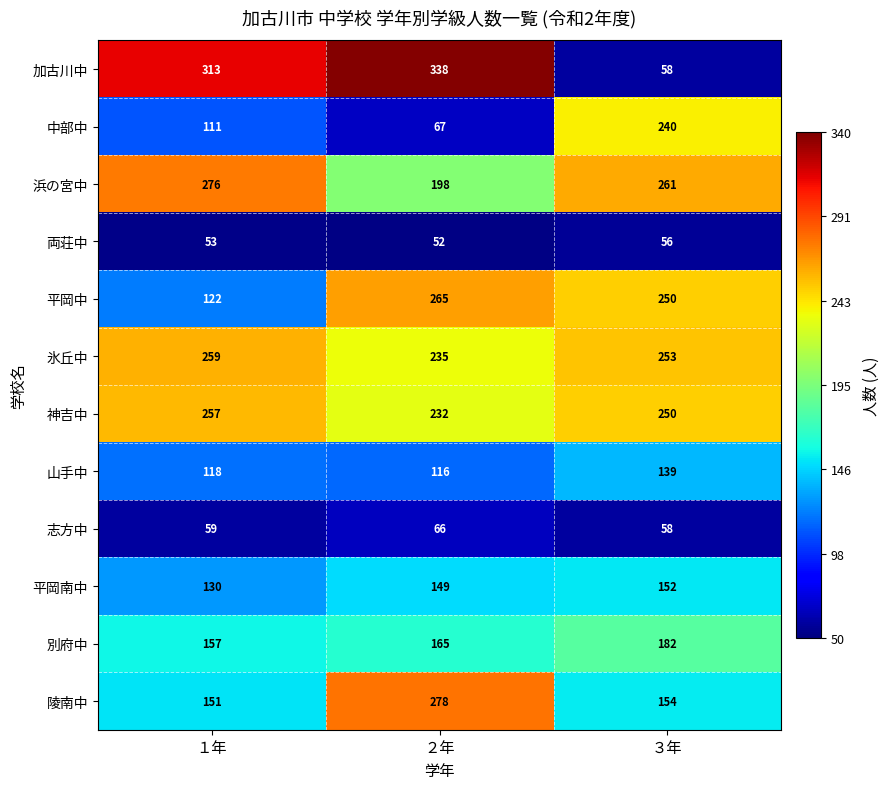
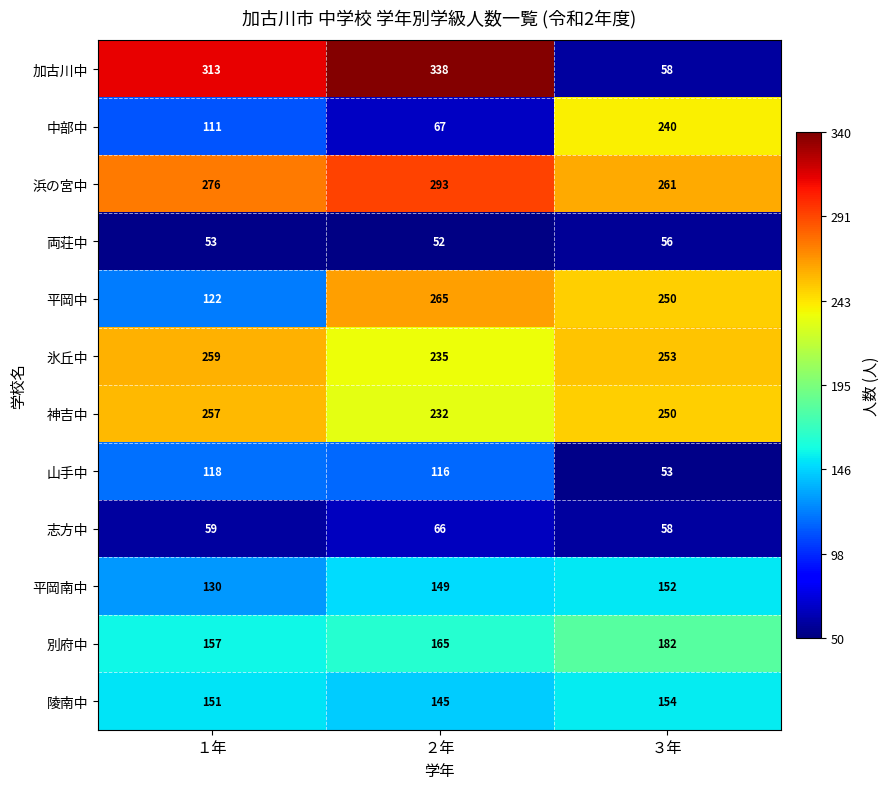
  {
    "加古川中": {
      "１年": 313,
      "２年": 338,
      "３年": 58
    },
    "中部中": {
      "１年": 111,
      "２年": 67,
      "３年": 240
    },
    "浜の宮中": {
      "１年": 276,
-     "２年": 198,
+     "２年": 293,
      "３年": 261
    },
    "両荘中": {
      "１年": 53,
      "２年": 52,
      "３年": 56
    },
    "平岡中": {
      "１年": 122,
      "２年": 265,
      "３年": 250
    },
    "氷丘中": {
      "１年": 259,
      "２年": 235,
      "３年": 253
    },
    "神吉中": {
      "１年": 257,
      "２年": 232,
      "３年": 250
    },
    "山手中": {
      "１年": 118,
      "２年": 116,
-     "３年": 139
+     "３年": 53
    },
    "志方中": {
      "１年": 59,
      "２年": 66,
      "３年": 58
    },
    "平岡南中": {
      "１年": 130,
      "２年": 149,
      "３年": 152
    },
    "別府中": {
      "１年": 157,
      "２年": 165,
      "３年": 182
    },
    "陵南中": {
      "１年": 151,
-     "２年": 278,
+     "２年": 145,
      "３年": 154
    }
  }
